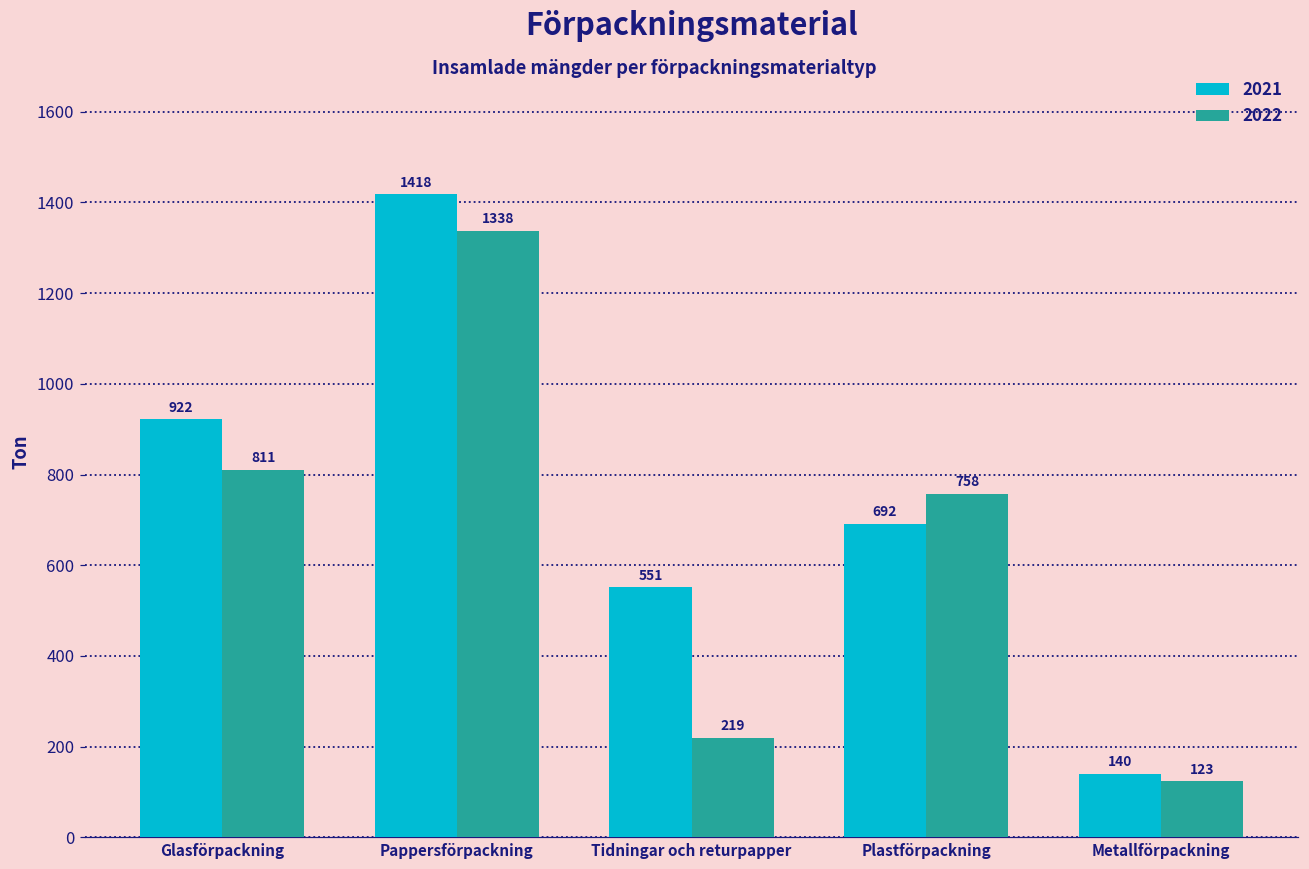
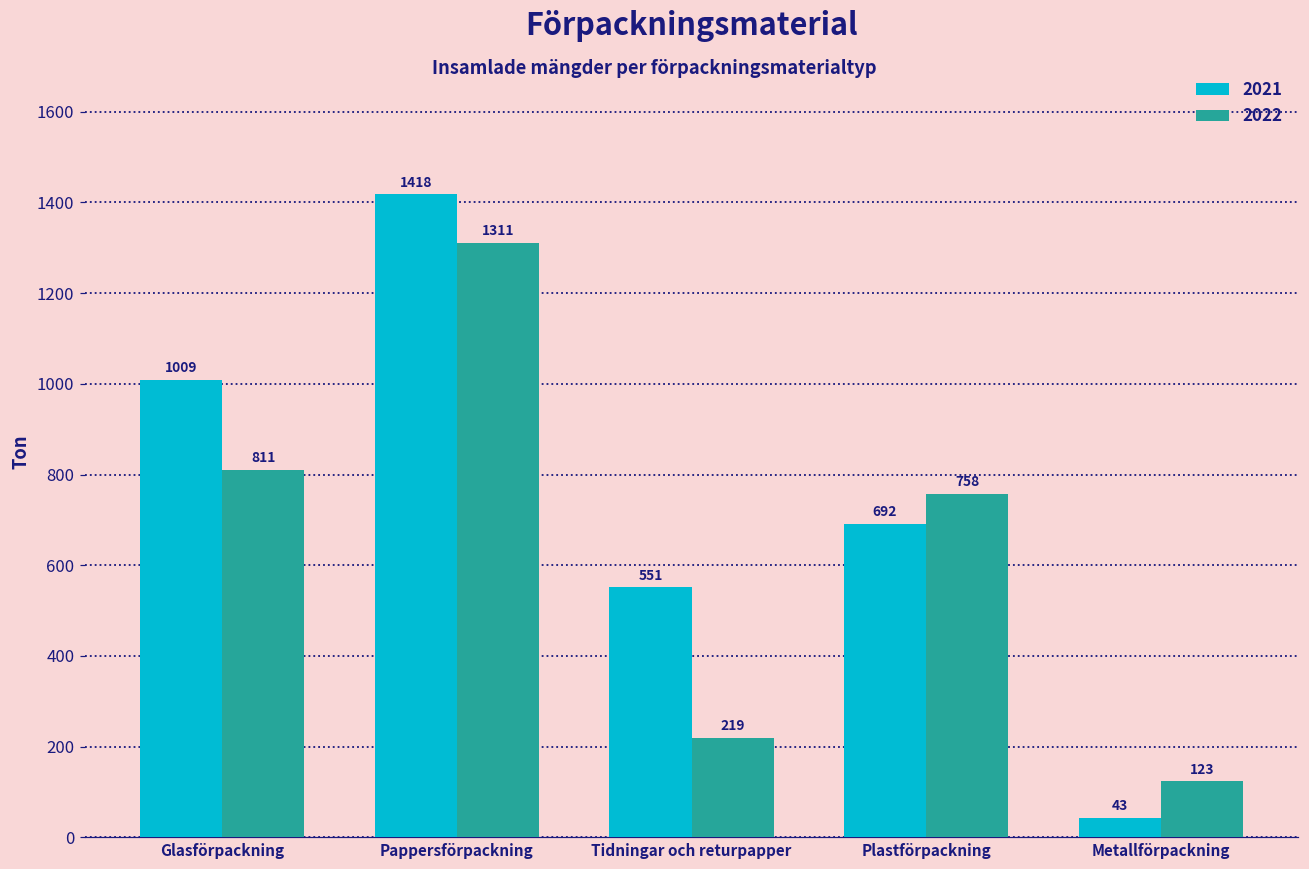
  {
    "2021": {
-     "Glasförpackning": 922,
+     "Glasförpackning": 1009,
      "Pappersförpackning": 1418,
      "Tidningar och returpapper": 551,
      "Plastförpackning": 692,
-     "Metallförpackning": 140
+     "Metallförpackning": 43
    },
    "2022": {
      "Glasförpackning": 811,
-     "Pappersförpackning": 1338,
+     "Pappersförpackning": 1311,
      "Tidningar och returpapper": 219,
      "Plastförpackning": 758,
      "Metallförpackning": 123
    }
  }
